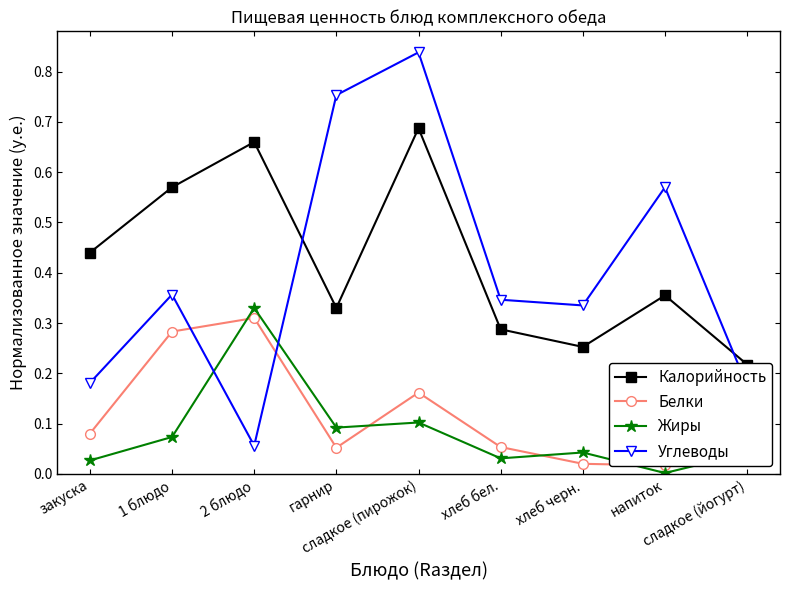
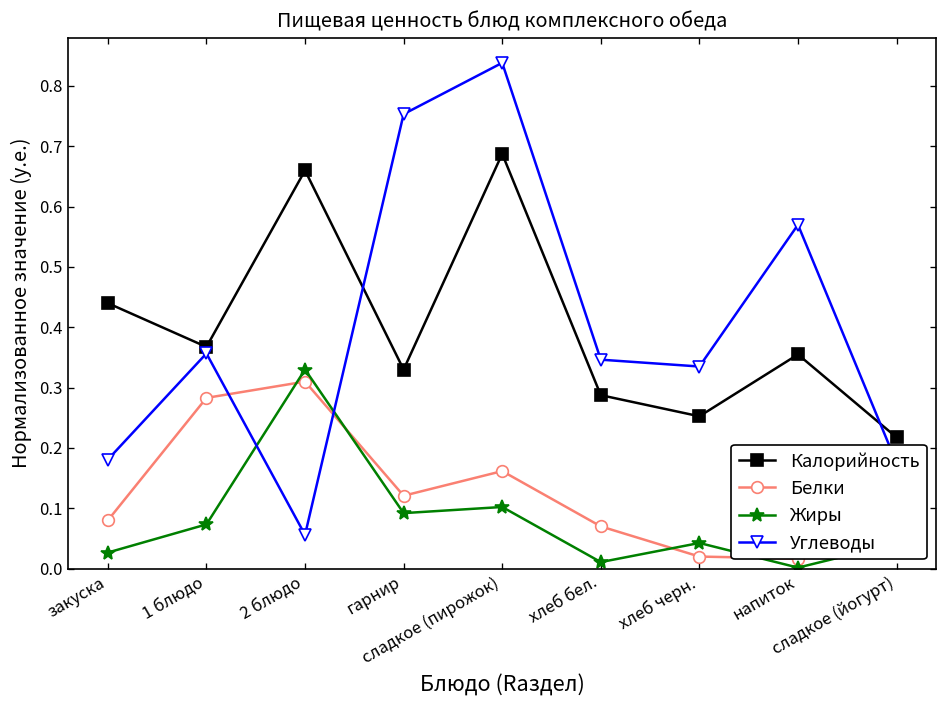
  {
    "Калорийность": {
      "закуска": 0.44,
-     "1 блюдо": 0.57,
+     "1 блюдо": 0.37,
      "2 блюдо": 0.66,
      "гарнир": 0.33,
      "сладкое (пирожок)": 0.69,
      "хлеб бел.": 0.29,
      "хлеб черн.": 0.25,
      "напиток": 0.36
    },
    "Белки": {
      "закуска": 0.08,
      "1 блюдо": 0.28,
      "2 блюдо": 0.31,
-     "гарнир": 0.05,
+     "гарнир": 0.12,
      "сладкое (пирожок)": 0.16,
-     "хлеб бел.": 0.05,
+     "хлеб бел.": 0.07,
      "хлеб черн.": 0.02
    },
    "Жиры": {
      "закуска": 0.03,
      "1 блюдо": 0.07,
      "2 блюдо": 0.33,
      "гарнир": 0.09,
      "сладкое (пирожок)": 0.10,
-     "хлеб бел.": 0.03,
+     "хлеб бел.": 0.01,
      "хлеб черн.": 0.04,
      "напиток": 0.00
    },
    "Углеводы": {
      "закуска": 0.18,
      "1 блюдо": 0.36,
      "2 блюдо": 0.06,
      "гарнир": 0.75,
      "сладкое (пирожок)": 0.84,
      "хлеб бел.": 0.35,
      "хлеб черн.": 0.34,
      "напиток": 0.57
    }
  }
